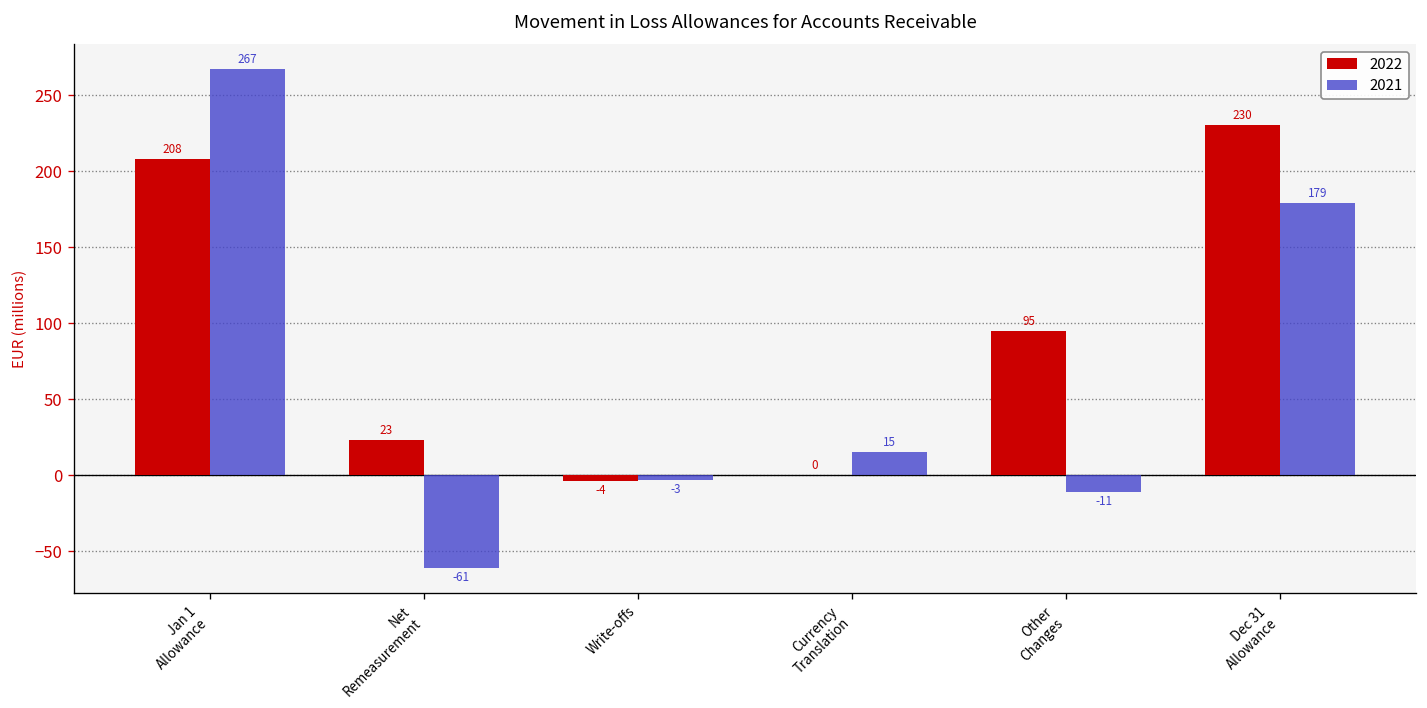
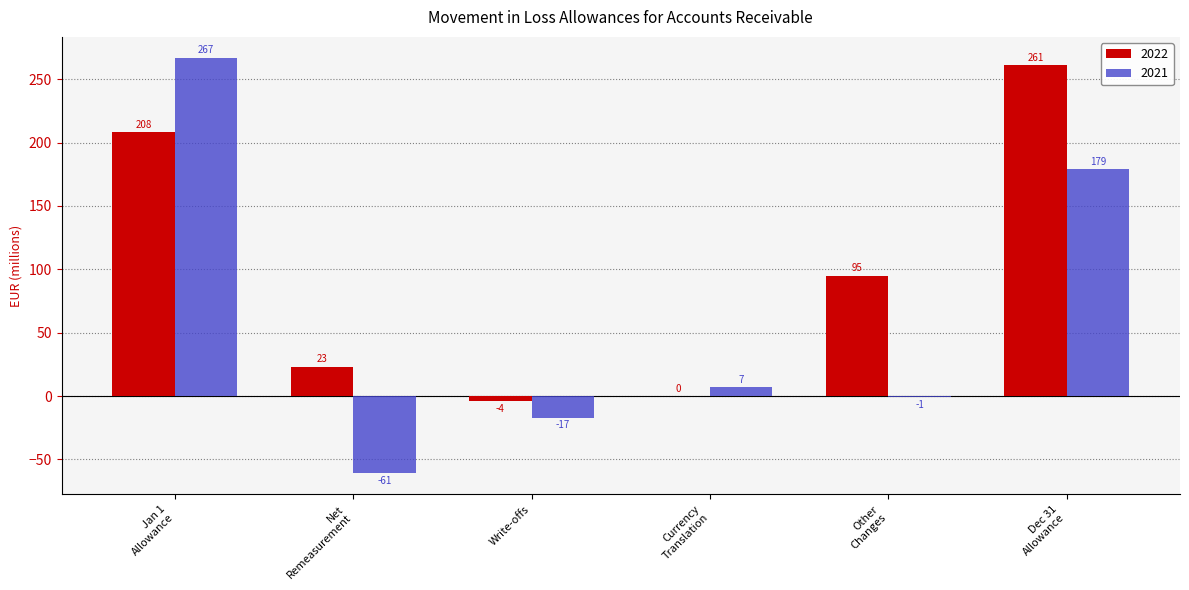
  {
    "2022": {
      "Jan 1 Allowance": 208,
      "Net Remeasurement": 23,
      "Write-offs": -4,
      "Currency Translation": 0,
      "Other Changes": 95,
-     "Dec 31 Allowance": 230
+     "Dec 31 Allowance": 261
    },
    "2021": {
      "Jan 1 Allowance": 267,
      "Net Remeasurement": -61,
-     "Write-offs": -3,
-     "Currency Translation": 15,
-     "Other Changes": -11,
+     "Write-offs": -17,
+     "Currency Translation": 7,
+     "Other Changes": -1,
      "Dec 31 Allowance": 179
    }
  }
